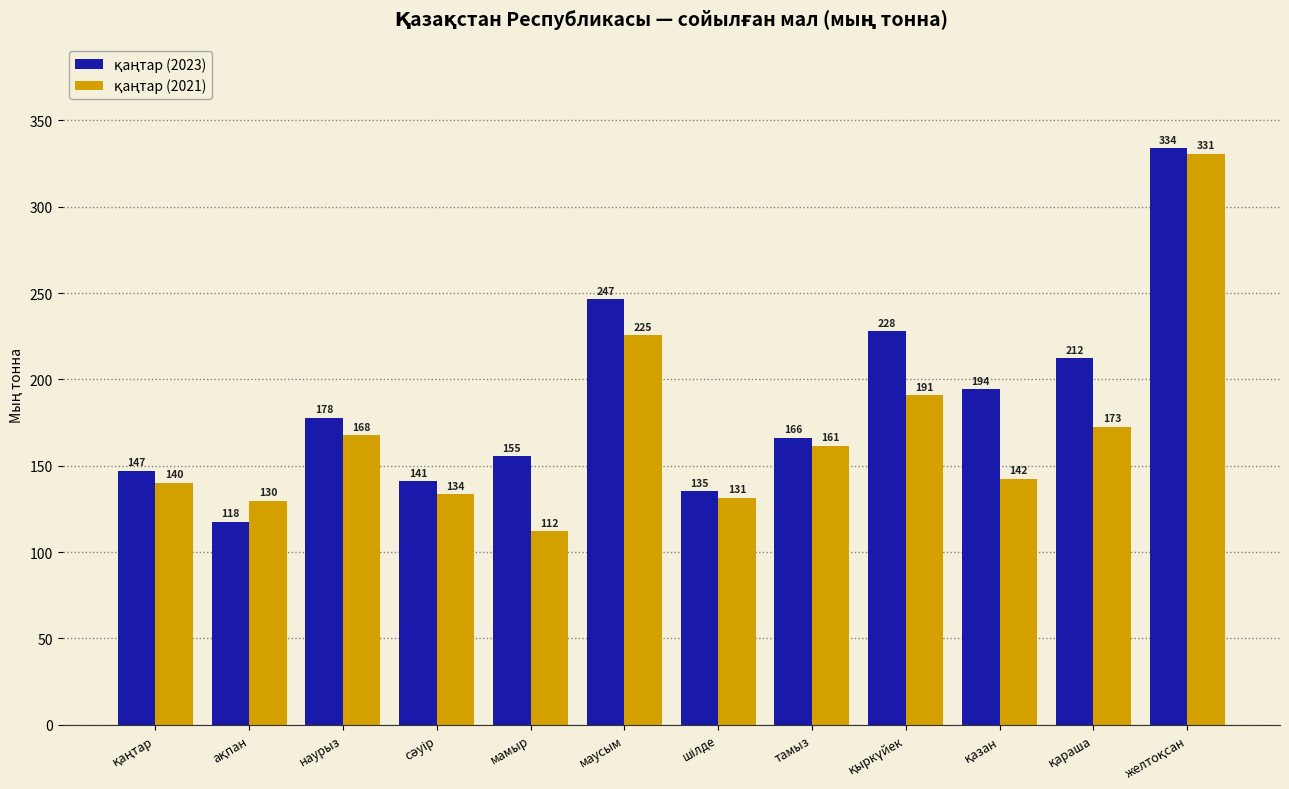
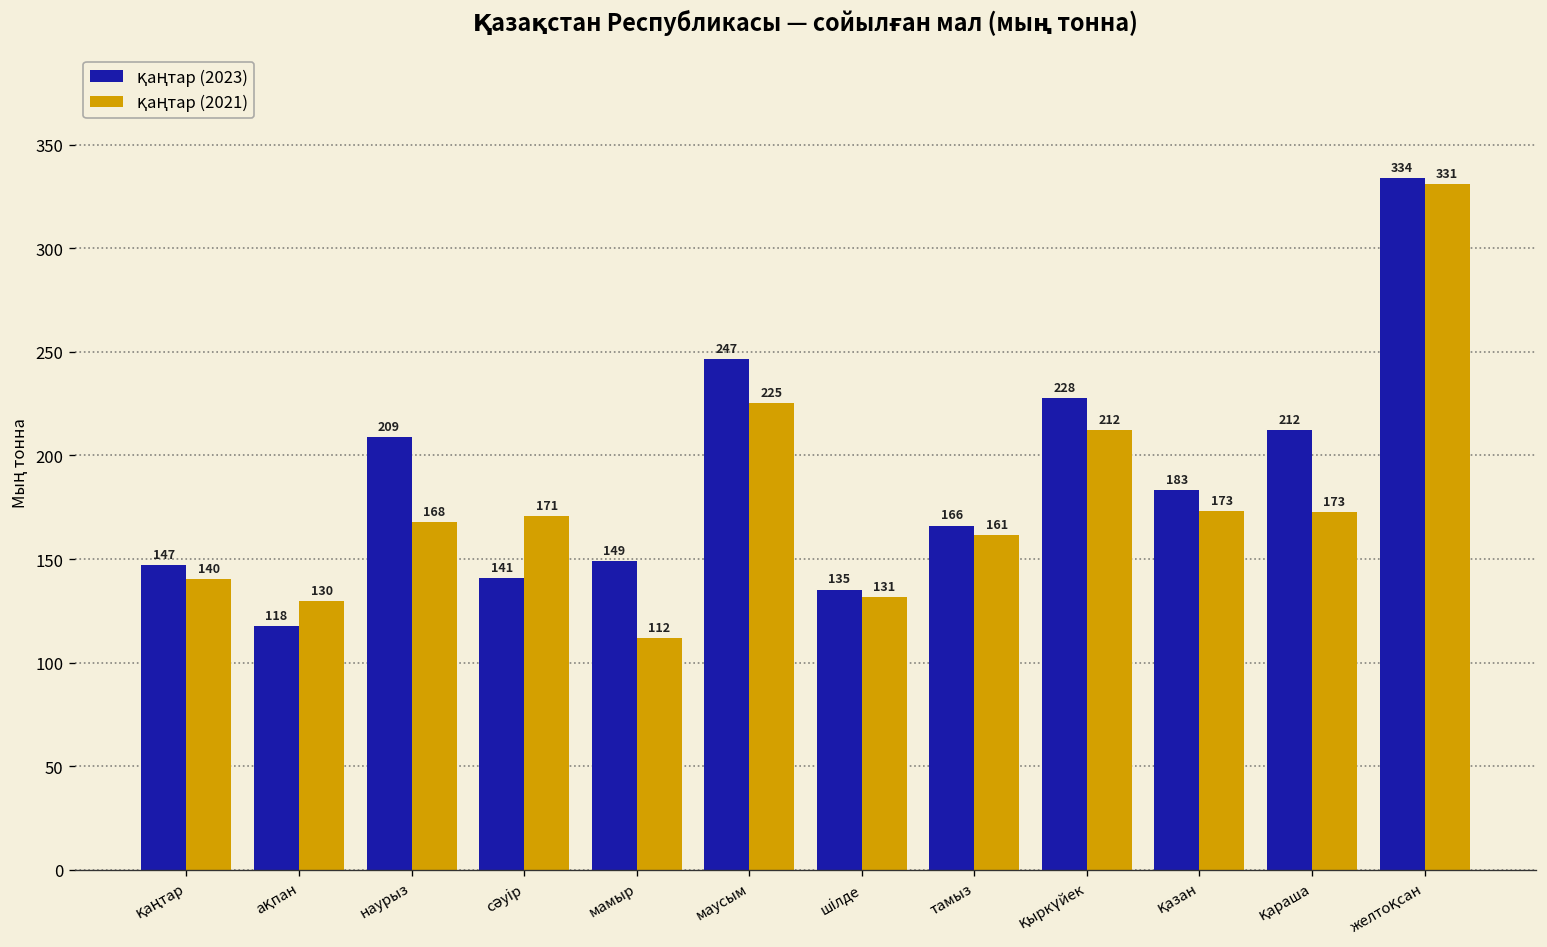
  {
    "қаңтар (2023)": {
      "қаңтар": 147,
      "ақпан": 118,
-     "наурыз": 178,
+     "наурыз": 209,
      "сәуір": 141,
-     "мамыр": 155,
+     "мамыр": 149,
      "маусым": 247,
      "шілде": 135,
      "тамыз": 166,
      "қыркүйек": 228,
-     "қазан": 194,
+     "қазан": 183,
      "қараша": 212,
      "желтоқсан": 334
    },
    "қаңтар (2021)": {
      "қаңтар": 140,
      "ақпан": 130,
      "наурыз": 168,
-     "сәуір": 134,
+     "сәуір": 171,
      "мамыр": 112,
      "маусым": 225,
      "шілде": 131,
      "тамыз": 161,
-     "қыркүйек": 191,
-     "қазан": 142,
+     "қыркүйек": 212,
+     "қазан": 173,
      "қараша": 173,
      "желтоқсан": 331
    }
  }
